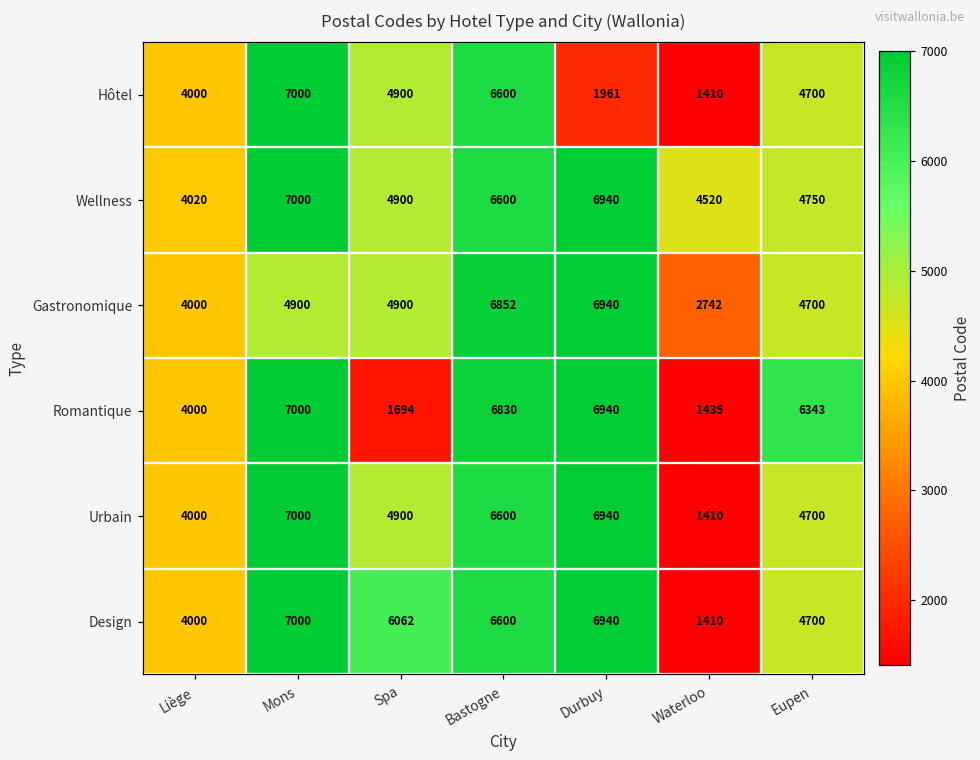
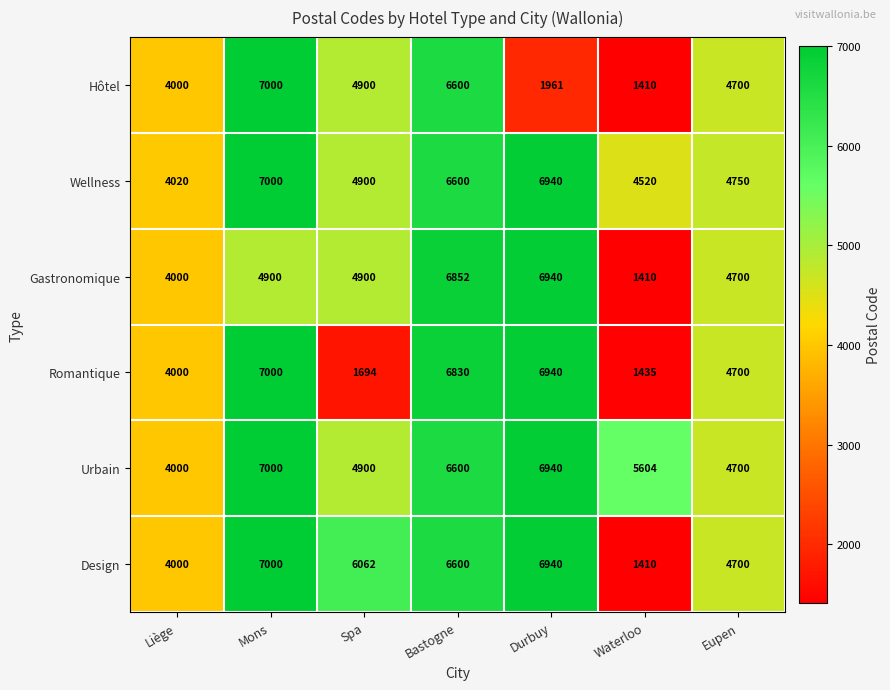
  {
    "Hôtel": {
      "Liège": 4000,
      "Mons": 7000,
      "Spa": 4900,
      "Bastogne": 6600,
      "Durbuy": 1961,
      "Waterloo": 1410,
      "Eupen": 4700
    },
    "Wellness": {
      "Liège": 4020,
      "Mons": 7000,
      "Spa": 4900,
      "Bastogne": 6600,
      "Durbuy": 6940,
      "Waterloo": 4520,
      "Eupen": 4750
    },
    "Gastronomique": {
      "Liège": 4000,
      "Mons": 4900,
      "Spa": 4900,
      "Bastogne": 6852,
      "Durbuy": 6940,
-     "Waterloo": 2742,
+     "Waterloo": 1410,
      "Eupen": 4700
    },
    "Romantique": {
      "Liège": 4000,
      "Mons": 7000,
      "Spa": 1694,
      "Bastogne": 6830,
      "Durbuy": 6940,
      "Waterloo": 1435,
-     "Eupen": 6343
+     "Eupen": 4700
    },
    "Urbain": {
      "Liège": 4000,
      "Mons": 7000,
      "Spa": 4900,
      "Bastogne": 6600,
      "Durbuy": 6940,
-     "Waterloo": 1410,
+     "Waterloo": 5604,
      "Eupen": 4700
    },
    "Design": {
      "Liège": 4000,
      "Mons": 7000,
      "Spa": 6062,
      "Bastogne": 6600,
      "Durbuy": 6940,
      "Waterloo": 1410,
      "Eupen": 4700
    }
  }
